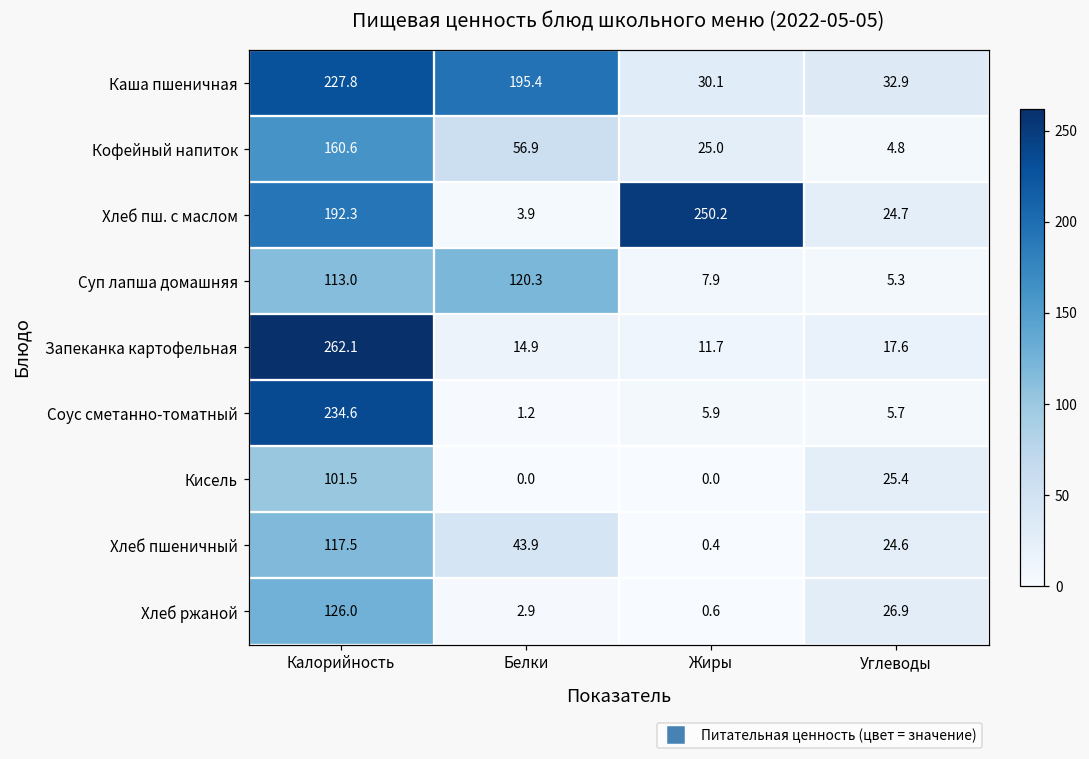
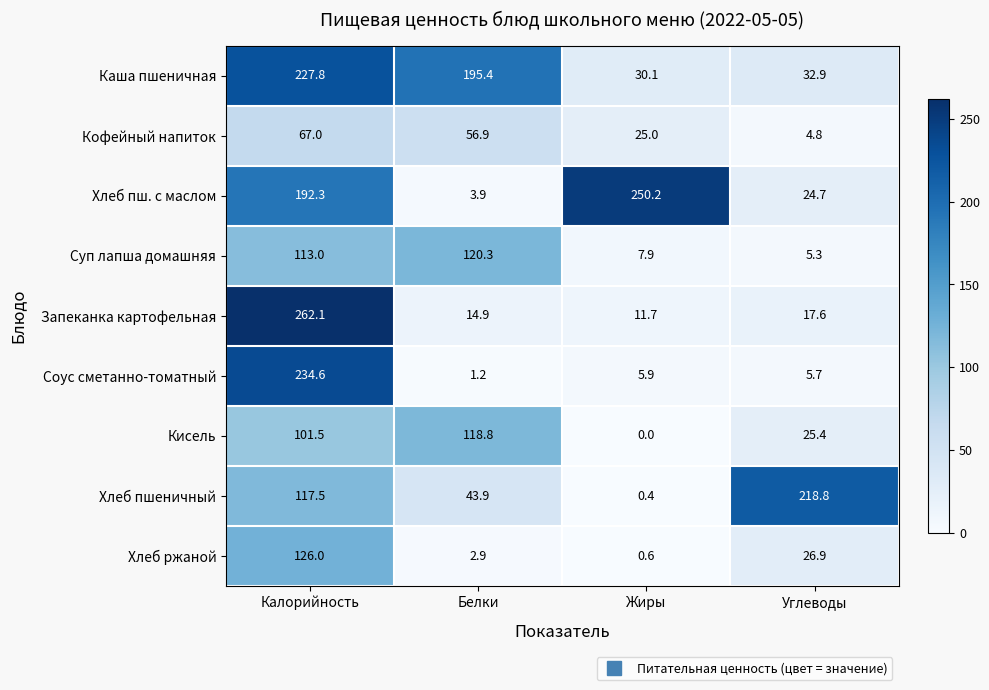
  {
    "Каша пшеничная": {
      "Калорийность": 227.8,
      "Белки": 195.4,
      "Жиры": 30.1,
      "Углеводы": 32.9
    },
    "Кофейный напиток": {
-     "Калорийность": 160.6,
+     "Калорийность": 67.0,
      "Белки": 56.9,
      "Жиры": 25.0,
      "Углеводы": 4.8
    },
    "Хлеб пш. с маслом": {
      "Калорийность": 192.3,
      "Белки": 3.9,
      "Жиры": 250.2,
      "Углеводы": 24.7
    },
    "Суп лапша домашняя": {
      "Калорийность": 113.0,
      "Белки": 120.3,
      "Жиры": 7.9,
      "Углеводы": 5.3
    },
    "Запеканка картофельная": {
      "Калорийность": 262.1,
      "Белки": 14.9,
      "Жиры": 11.7,
      "Углеводы": 17.6
    },
    "Соус сметанно-томатный": {
      "Калорийность": 234.6,
      "Белки": 1.2,
      "Жиры": 5.9,
      "Углеводы": 5.7
    },
    "Кисель": {
      "Калорийность": 101.5,
-     "Белки": 0.0,
+     "Белки": 118.8,
      "Жиры": 0.0,
      "Углеводы": 25.4
    },
    "Хлеб пшеничный": {
      "Калорийность": 117.5,
      "Белки": 43.9,
      "Жиры": 0.4,
-     "Углеводы": 24.6
+     "Углеводы": 218.8
    },
    "Хлеб ржаной": {
      "Калорийность": 126.0,
      "Белки": 2.9,
      "Жиры": 0.6,
      "Углеводы": 26.9
    }
  }
